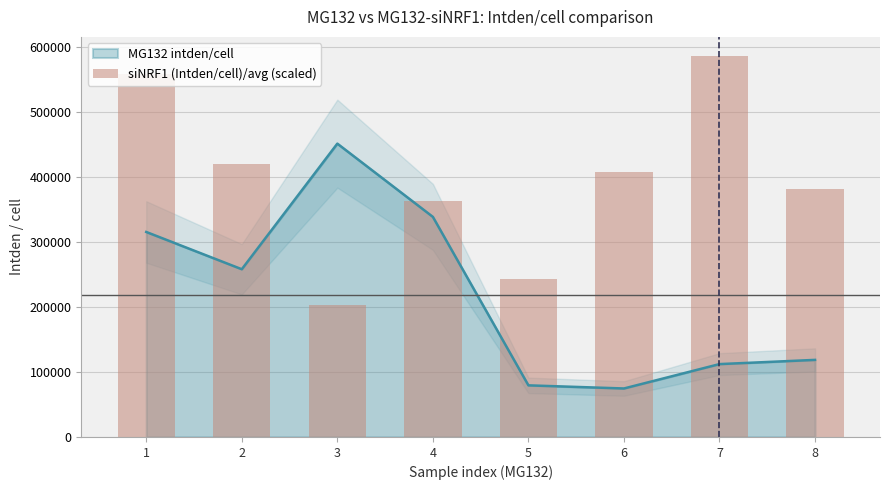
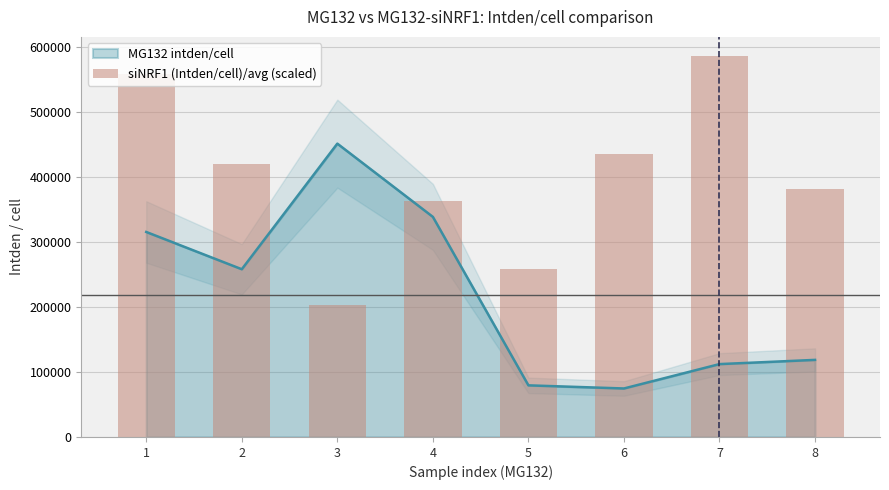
  {
    "siNRF1 (Intden/cell)/avg (scaled)": {
      "2": 420000,
      "3": 200000,
      "4": 360000,
-     "5": 240000,
-     "6": 410000,
+     "5": 260000,
+     "6": 440000,
      "7": 590000,
      "8": 380000
    }
  }
